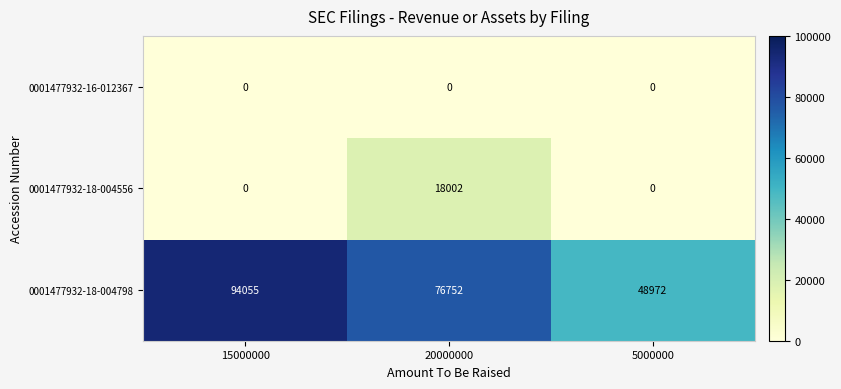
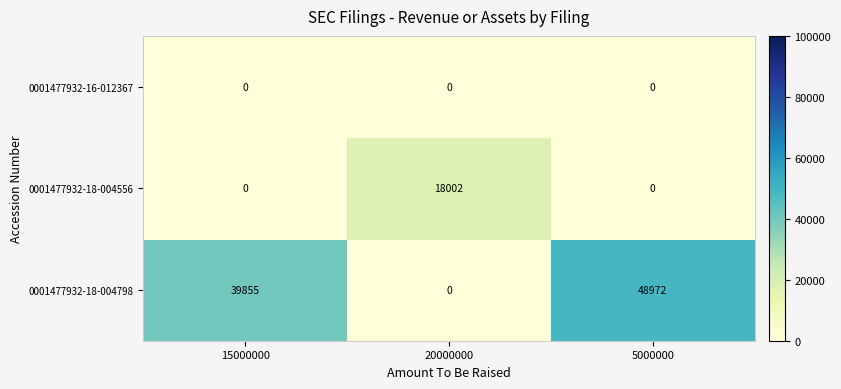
  {
    "0001477932-16-012367": {
      "15000000": 0,
      "20000000": 0,
      "5000000": 0
    },
    "0001477932-18-004556": {
      "15000000": 0,
      "20000000": 18002,
      "5000000": 0
    },
    "0001477932-18-004798": {
-     "15000000": 94055,
-     "20000000": 76752,
+     "15000000": 39855,
+     "20000000": 0,
      "5000000": 48972
    }
  }
